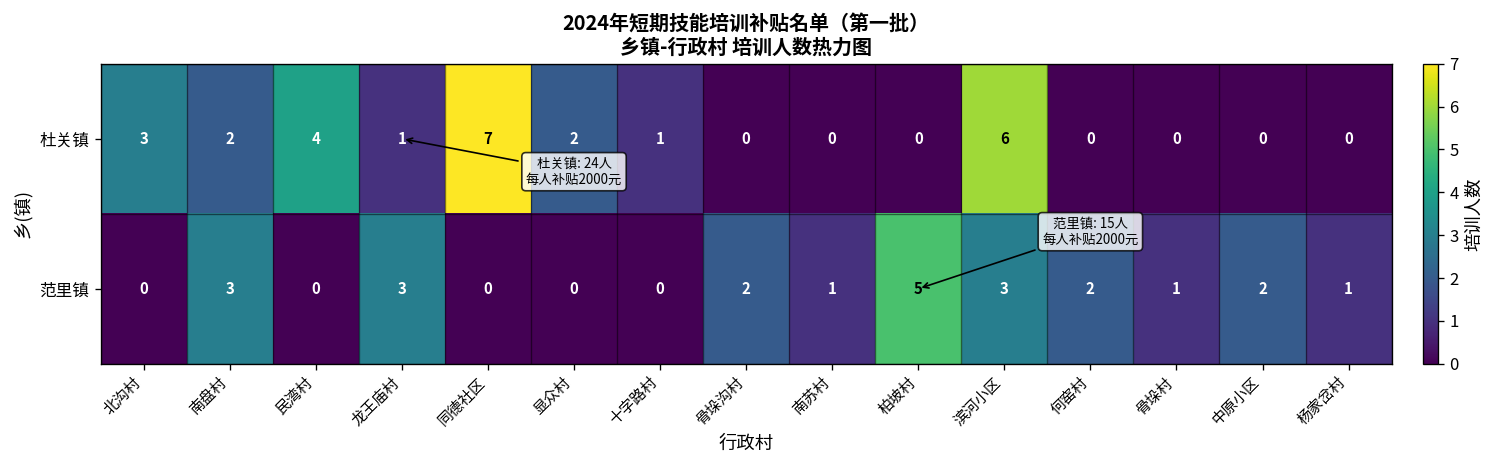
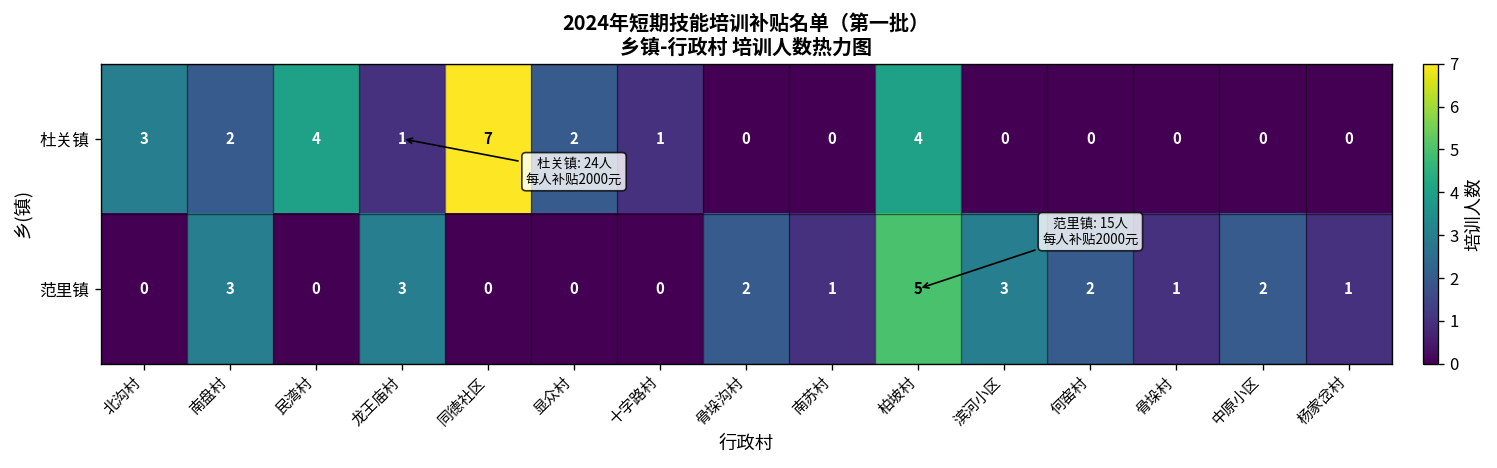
  {
    "杜关镇": {
      "北沟村": 3,
      "南盘村": 2,
      "民湾村": 4,
      "龙王庙村": 1,
      "十字路村": 1,
      "骨垛沟村": 0,
      "南苏村": 0,
-     "柏坡村": 0,
-     "滨河小区": 6,
+     "柏坡村": 4,
+     "滨河小区": 0,
      "何窑村": 0,
      "骨垛村": 0,
      "中原小区": 0,
      "杨家岔村": 0
    },
    "范里镇": {
      "北沟村": 0,
      "南盘村": 3,
      "民湾村": 0,
      "龙王庙村": 3,
      "同德社区": 0,
      "显众村": 0,
      "十字路村": 0,
      "骨垛沟村": 2,
      "南苏村": 1,
      "柏坡村": 5,
      "骨垛村": 1,
      "中原小区": 2,
      "杨家岔村": 1
    }
  }
